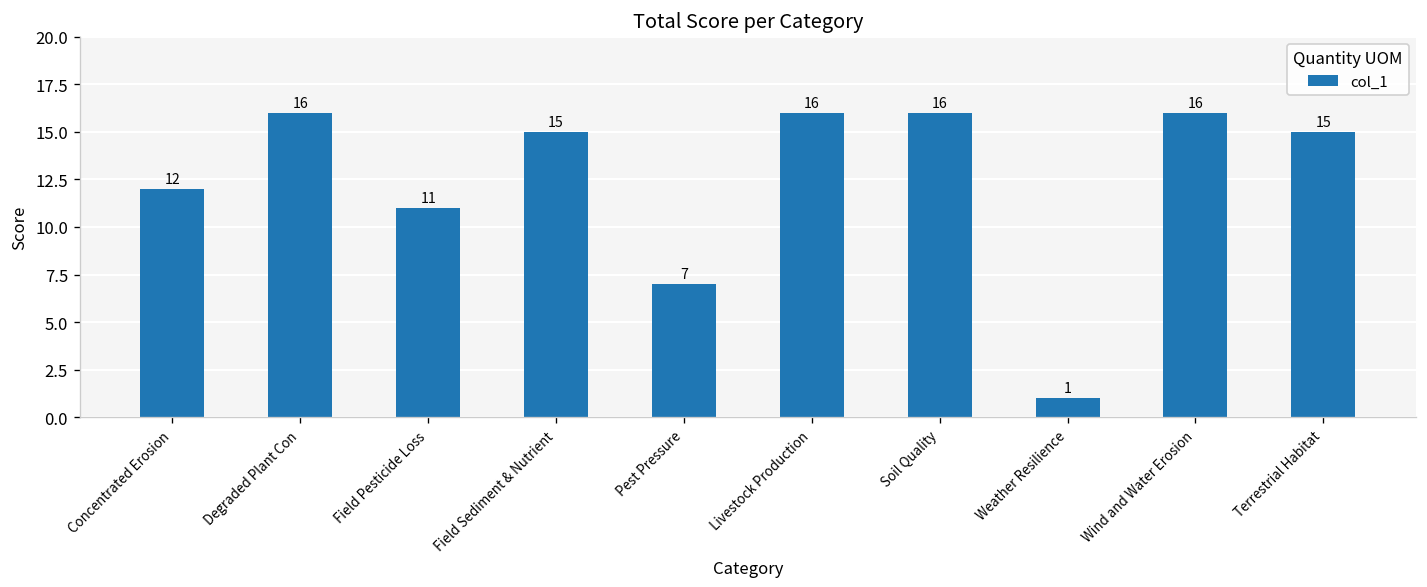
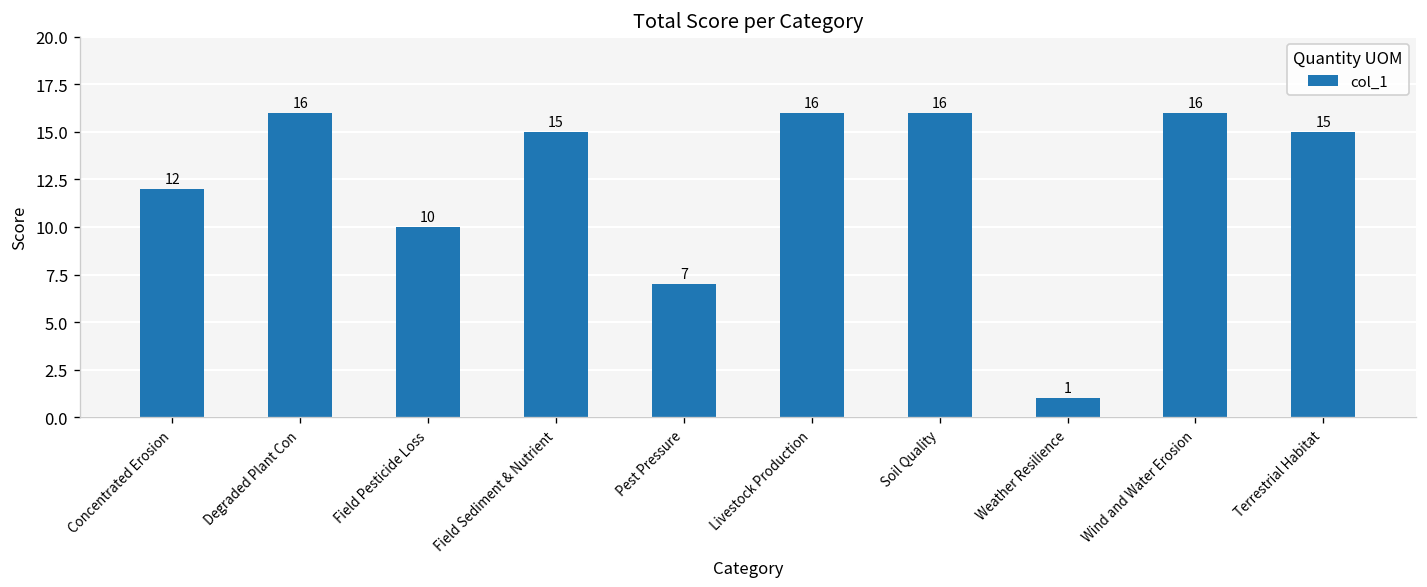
  {
    "Concentrated Erosion": 12,
    "Degraded Plant Con": 16,
-   "Field Pesticide Loss": 11,
+   "Field Pesticide Loss": 10,
    "Field Sediment & Nutrient": 15,
    "Pest Pressure": 7,
    "Livestock Production": 16,
    "Soil Quality": 16,
    "Weather Resilience": 1,
    "Wind and Water Erosion": 16,
    "Terrestrial Habitat": 15
  }
